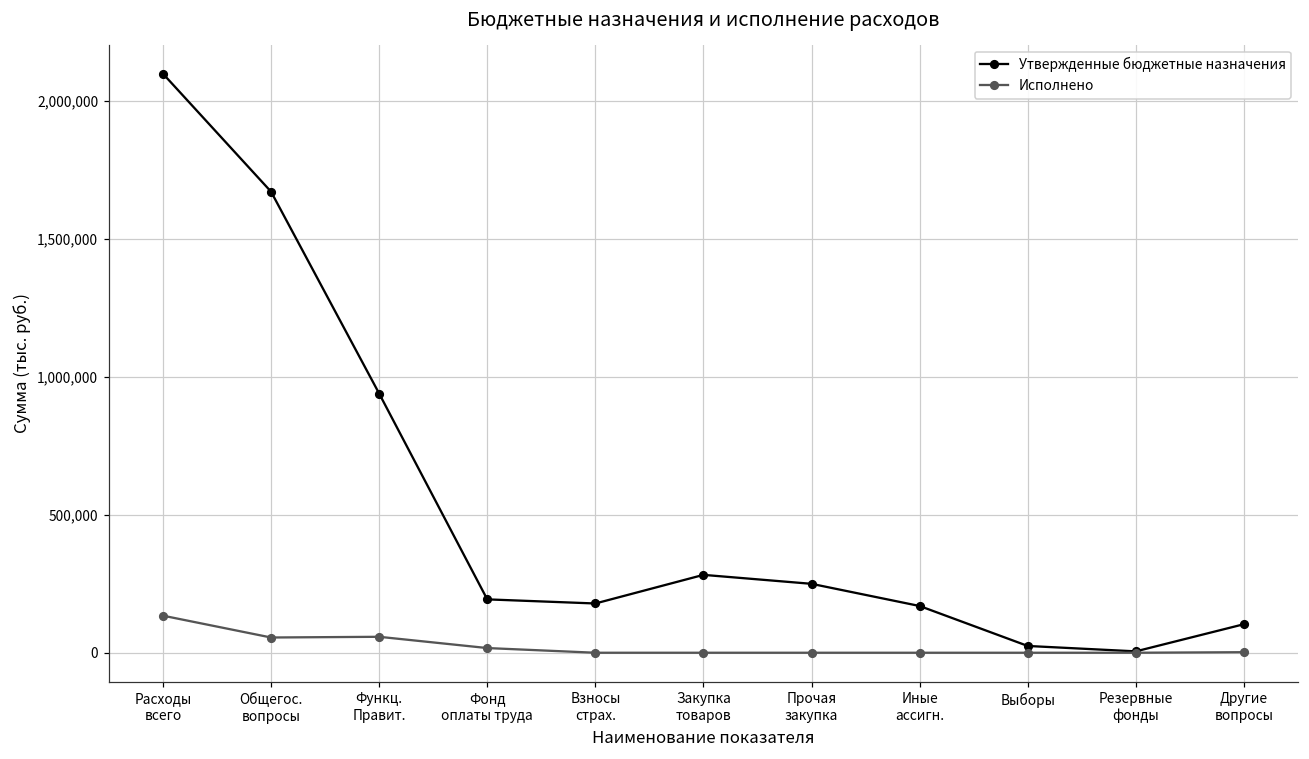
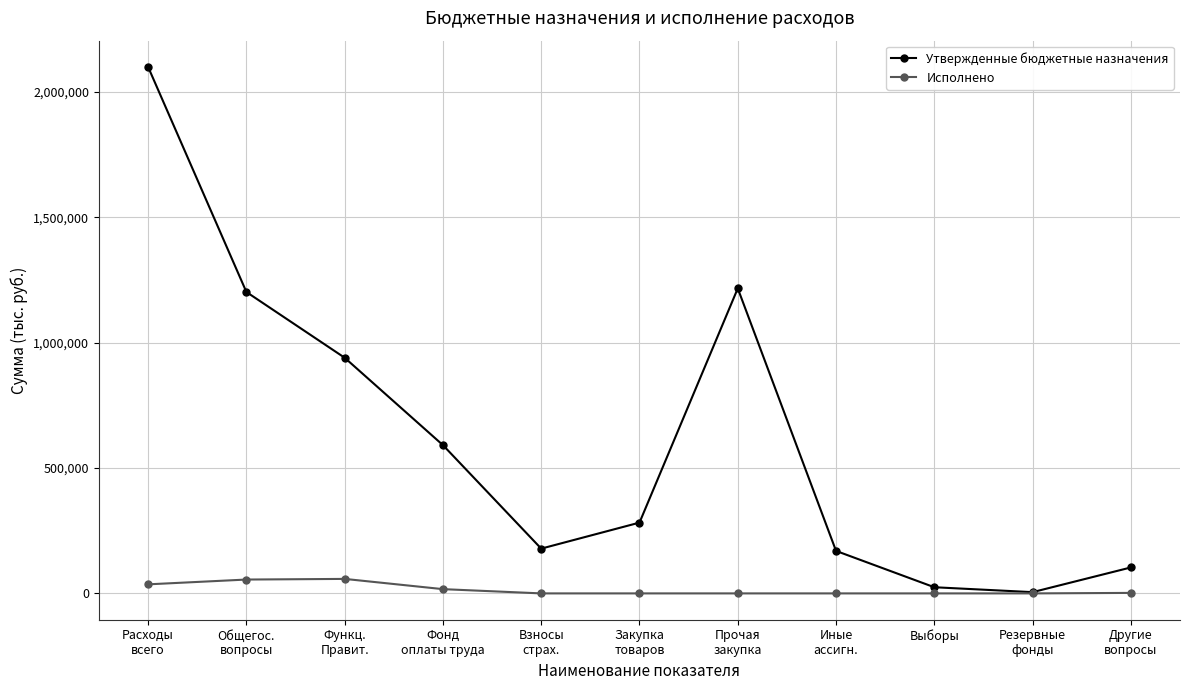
  {
    "Утвержденные бюджетные назначения": {
      "Расходы всего": "2,100,000",
-     "Общегос. вопросы": "1,670,000",
+     "Общегос. вопросы": "1,200,000",
      "Функц. Правит.": "940,000",
-     "Фонд оплаты труда": "190,000",
+     "Фонд оплаты труда": "590,000",
      "Взносы страх.": "180,000",
      "Закупка товаров": "280,000",
-     "Прочая закупка": "250,000",
+     "Прочая закупка": "1,220,000",
      "Иные ассигн.": "170,000",
      "Выборы": "20,000",
      "Другие вопросы": "100,000"
    },
    "Исполнено": {
-     "Расходы всего": "130,000",
+     "Расходы всего": "40,000",
      "Общегос. вопросы": "60,000",
      "Функц. Правит.": "60,000",
      "Фонд оплаты труда": "20,000",
      "Взносы страх.": "0",
      "Закупка товаров": "0",
      "Прочая закупка": "0",
      "Иные ассигн.": "0",
      "Выборы": "0",
      "Другие вопросы": "0"
    }
  }
